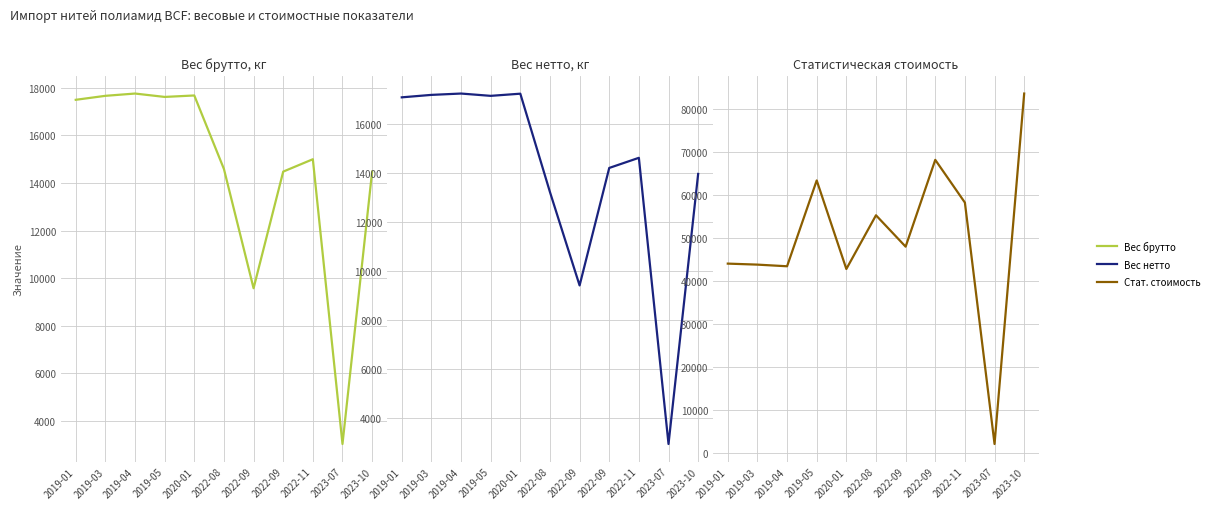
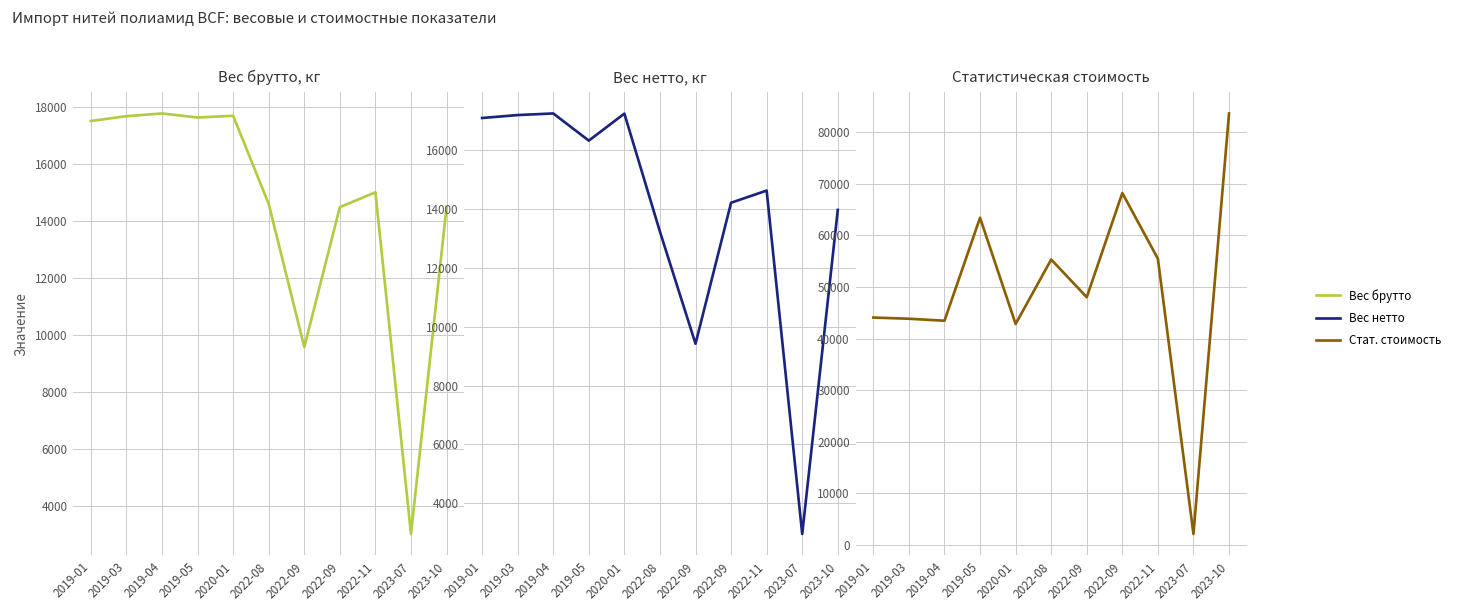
  {
    "Вес брутто, кг": {
      "2019-01": 17500,
      "2019-03": 17700,
      "2019-04": 17800,
      "2019-05": 17600,
      "2020-01": 17700,
      "2022-08": 14600,
      "2022-11": 15000,
      "2023-07": 3000,
      "2023-10": 14500
    },
    "Вес нетто, кг": {
      "2019-01": 17100,
      "2019-03": 17200,
      "2019-04": 17200,
-     "2019-05": 17100,
+     "2019-05": 16300,
      "2020-01": 17200,
      "2022-08": 13200,
      "2022-11": 14600,
      "2023-07": 3000,
      "2023-10": 14000
    },
    "Статистическая стоимость": {
      "2019-01": 44000,
      "2019-03": 44000,
      "2019-04": 43000,
      "2019-05": 63000,
      "2020-01": 43000,
      "2022-08": 55000,
-     "2022-11": 58000,
+     "2022-11": 55000,
      "2023-07": 2000,
      "2023-10": 84000
    }
  }
